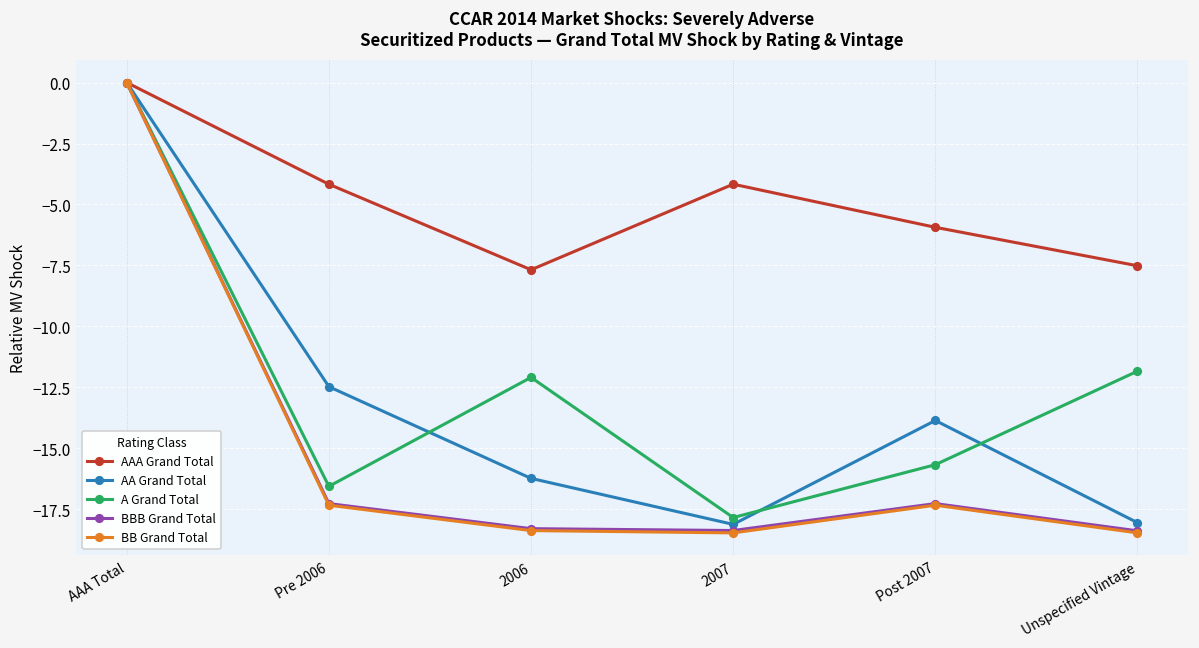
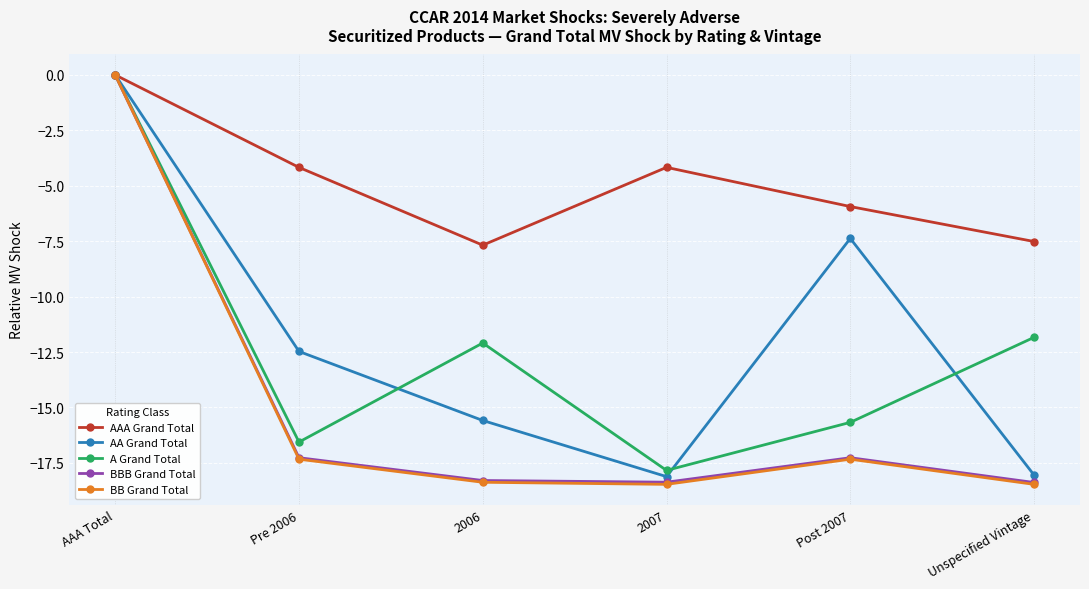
  {
    "AAA Grand Total": {
      "Pre 2006": -4.2,
      "2006": -7.7,
      "2007": -4.2,
      "Post 2007": -5.9,
      "Unspecified Vintage": -7.5
    },
    "AA Grand Total": {
      "Pre 2006": -12.5,
-     "2006": -16.2,
+     "2006": -15.6,
      "2007": -18.1,
-     "Post 2007": -13.9,
+     "Post 2007": -7.4,
      "Unspecified Vintage": -18.0
    },
    "A Grand Total": {
      "Pre 2006": -16.6,
      "2006": -12.1,
      "2007": -17.8,
      "Post 2007": -15.7,
      "Unspecified Vintage": -11.8
    }
  }
